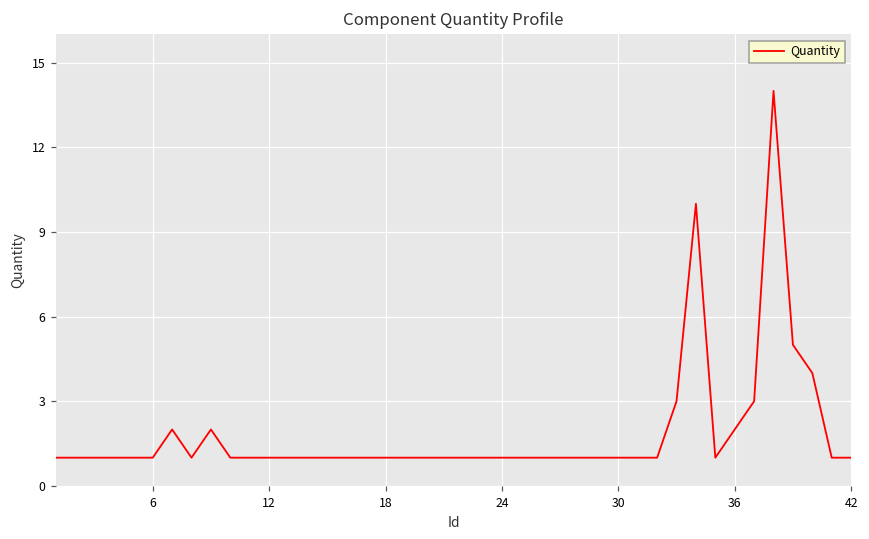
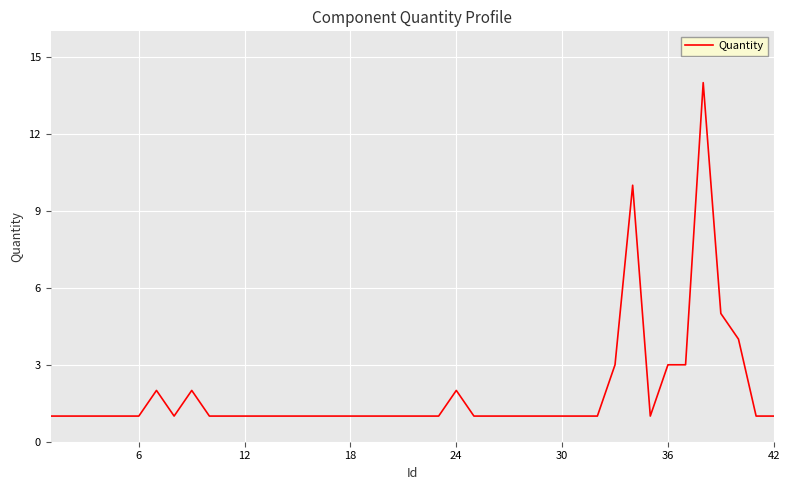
  {
    "6": 1,
    "12": 1,
    "18": 1,
-   "24": 1,
+   "24": 2,
    "30": 1,
-   "36": 2,
+   "36": 3,
    "42": 1
  }
